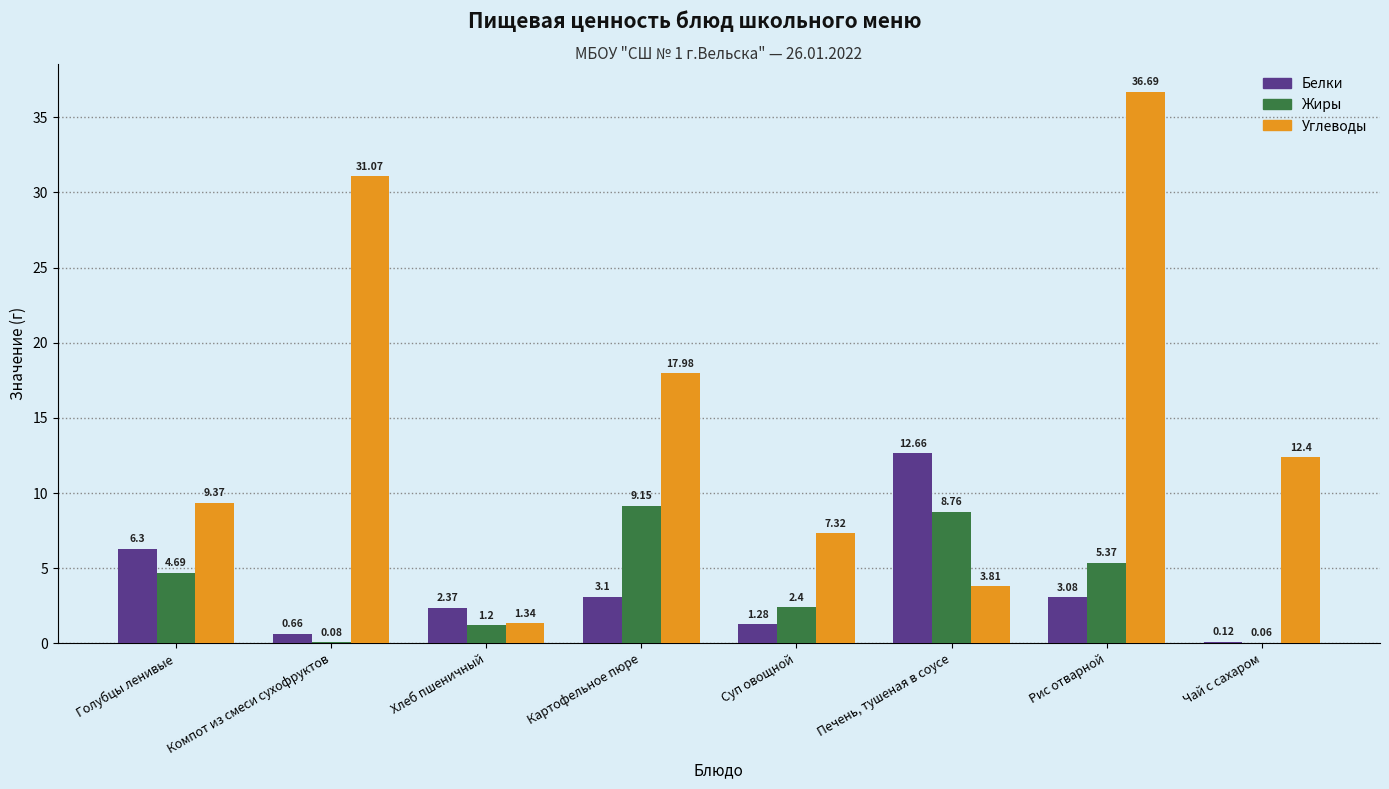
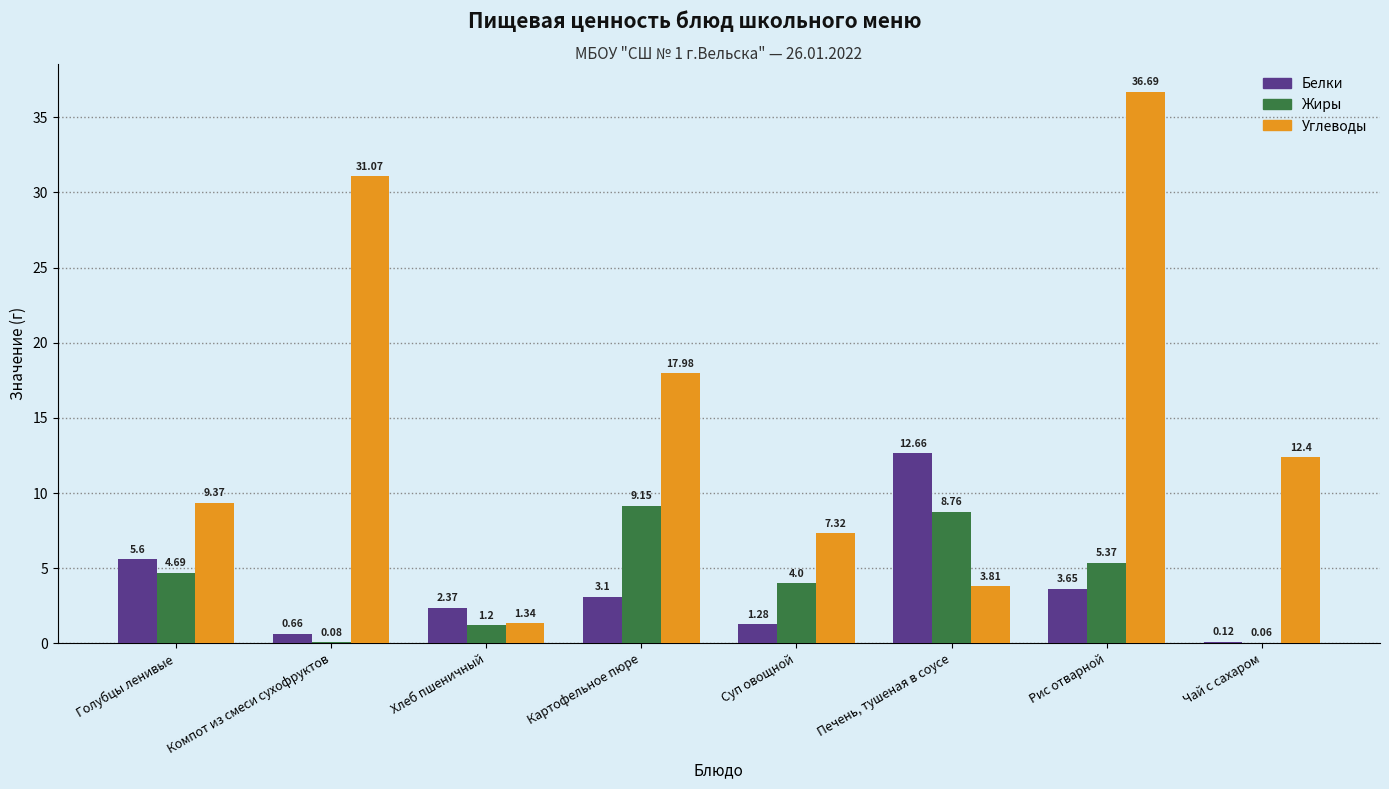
  {
    "Белки": {
-     "Голубцы ленивые": 6.3,
+     "Голубцы ленивые": 5.6,
      "Компот из смеси сухофруктов": 0.66,
      "Хлеб пшеничный": 2.37,
      "Картофельное пюре": 3.1,
      "Суп овощной": 1.28,
      "Печень, тушеная в соусе": 12.66,
-     "Рис отварной": 3.08,
+     "Рис отварной": 3.65,
      "Чай с сахаром": 0.12
    },
    "Жиры": {
      "Голубцы ленивые": 4.69,
      "Компот из смеси сухофруктов": 0.08,
      "Хлеб пшеничный": 1.2,
      "Картофельное пюре": 9.15,
-     "Суп овощной": 2.4,
+     "Суп овощной": 4.0,
      "Печень, тушеная в соусе": 8.76,
      "Рис отварной": 5.37,
      "Чай с сахаром": 0.06
    },
    "Углеводы": {
      "Голубцы ленивые": 9.37,
      "Компот из смеси сухофруктов": 31.07,
      "Хлеб пшеничный": 1.34,
      "Картофельное пюре": 17.98,
      "Суп овощной": 7.32,
      "Печень, тушеная в соусе": 3.81,
      "Рис отварной": 36.69,
      "Чай с сахаром": 12.4
    }
  }
